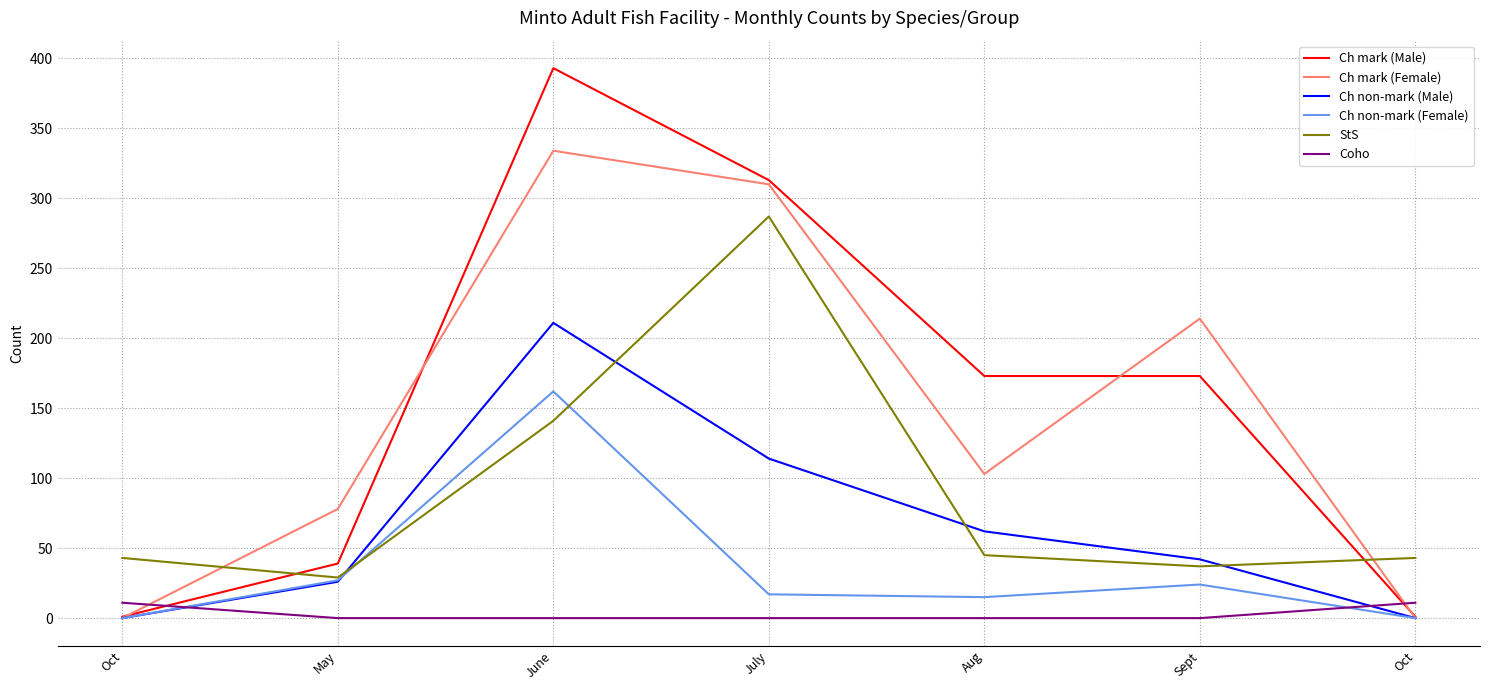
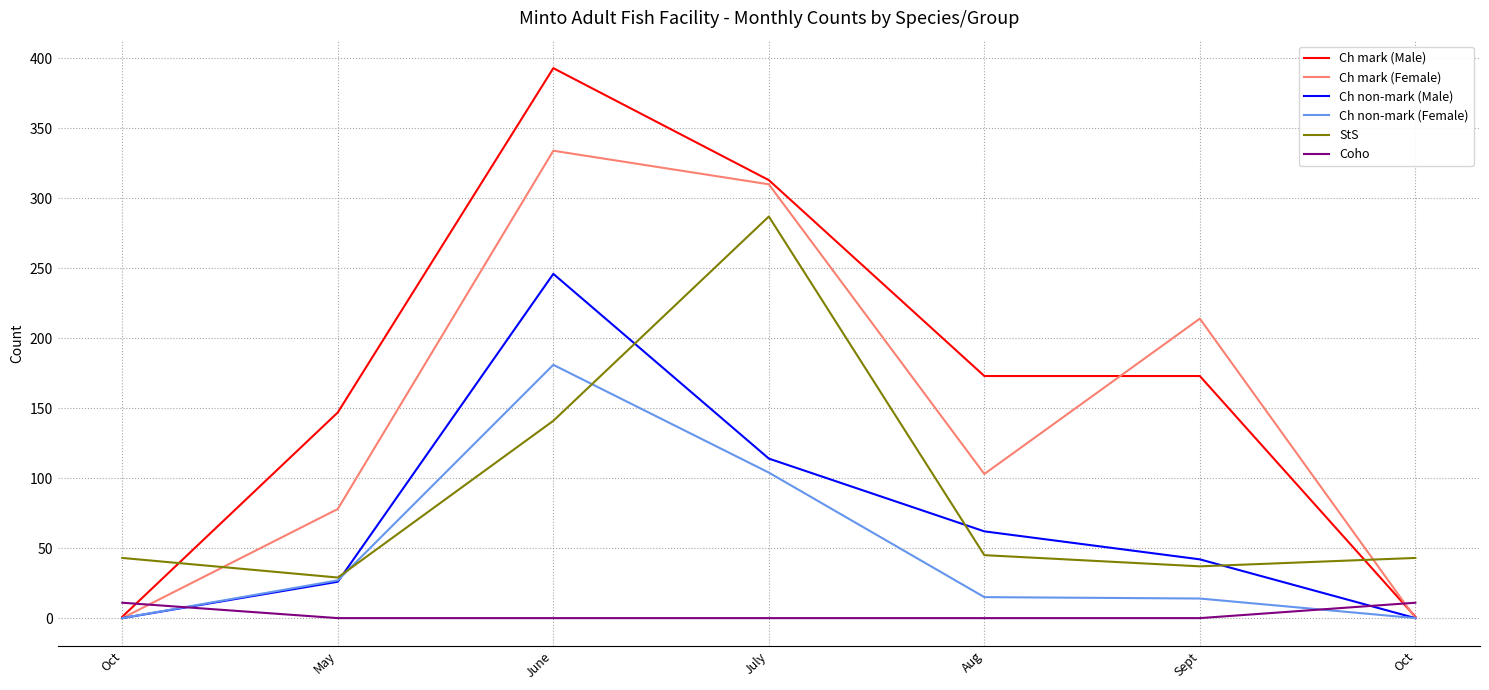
  {
    "Ch mark (Male)": {
-     "May": 39,
+     "May": 147,
      "June": 393,
      "July": 313,
      "Aug": 173,
      "Sept": 173
    },
    "Ch mark (Female)": {
      "May": 78,
      "June": 334,
      "July": 310,
      "Aug": 103,
      "Sept": 214
    },
    "Ch non-mark (Male)": {
-     "June": 211,
+     "June": 246,
      "July": 114,
      "Aug": 62,
      "Sept": 42
    },
    "Ch non-mark (Female)": {
-     "June": 162,
-     "July": 17,
+     "June": 181,
+     "July": 104,
      "Aug": 15,
-     "Sept": 24
+     "Sept": 14
    },
    "StS": {
      "May": 29,
      "June": 141,
      "July": 287,
      "Aug": 45,
      "Sept": 37
    },
    "Coho": {
      "May": 0,
      "June": 0,
      "July": 0,
      "Aug": 0,
      "Sept": 0
    }
  }
